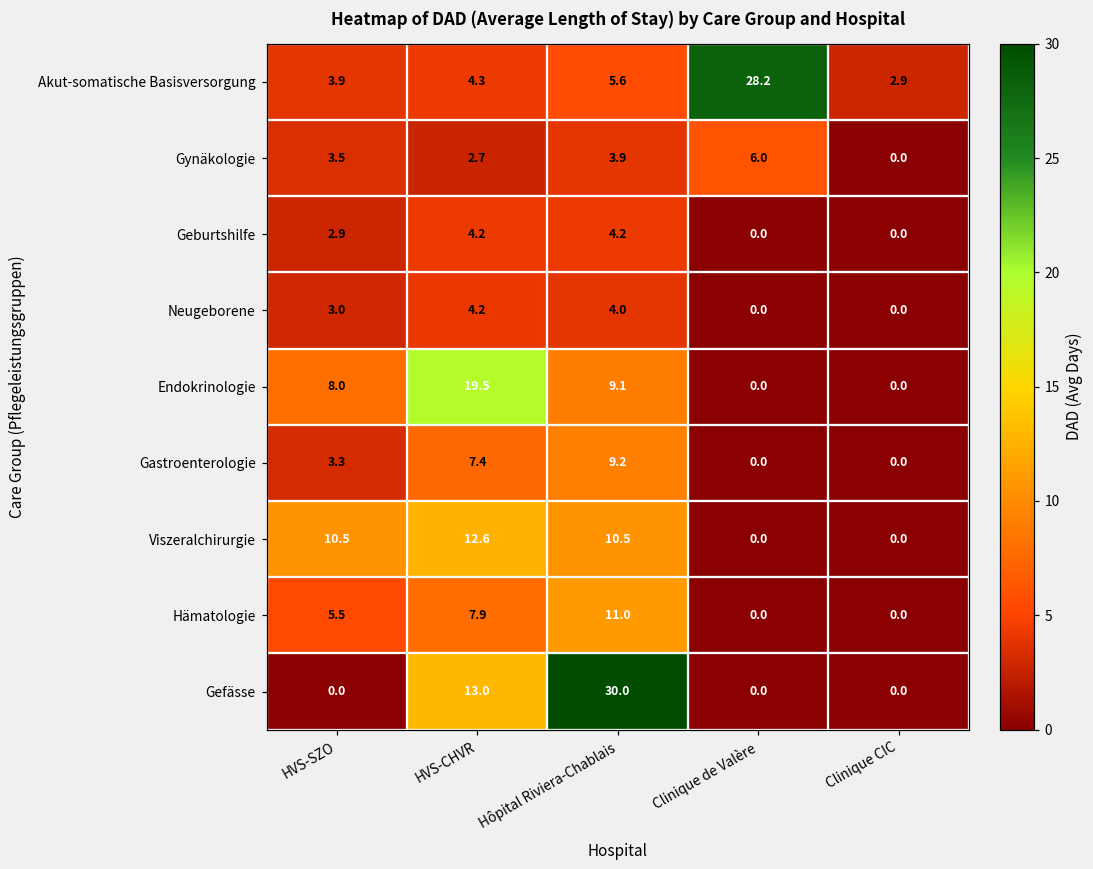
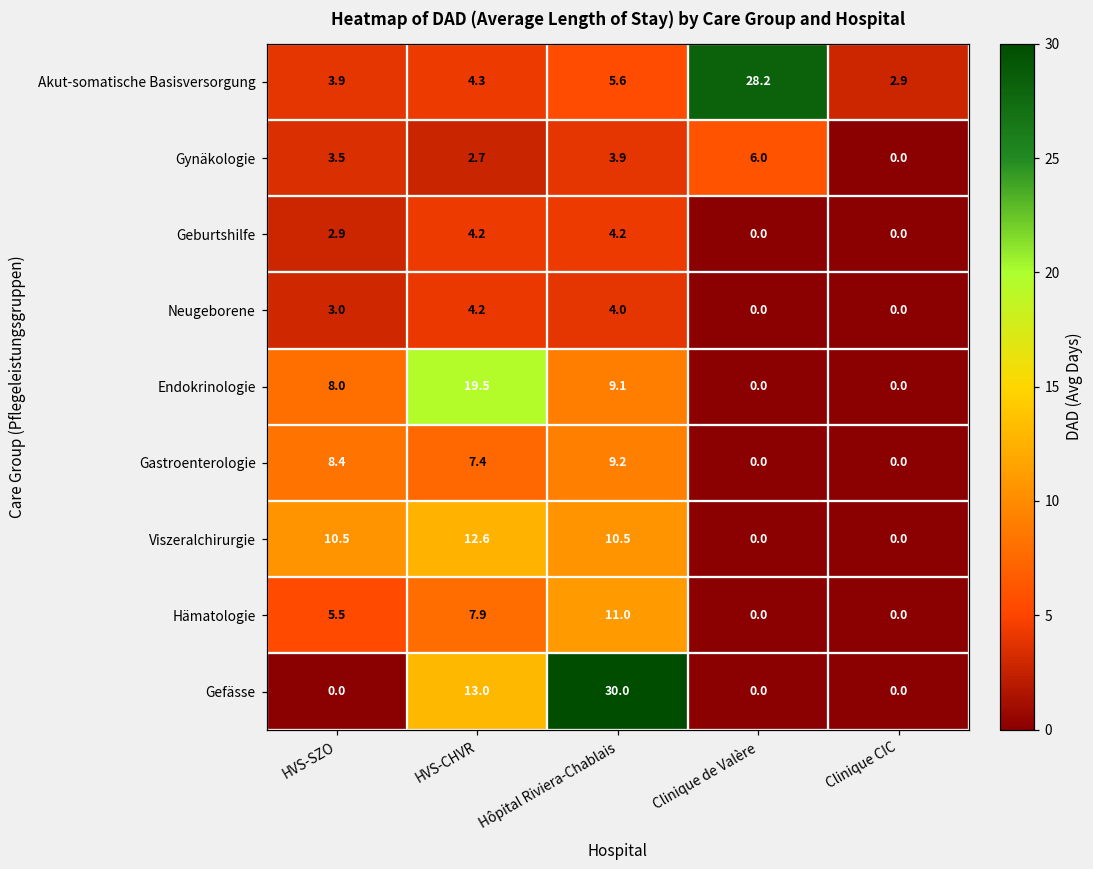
  {
    "Akut-somatische Basisversorgung": {
      "HVS-SZO": 3.9,
      "HVS-CHVR": 4.3,
      "Hôpital Riviera-Chablais": 5.6,
      "Clinique de Valère": 28.2,
      "Clinique CIC": 2.9
    },
    "Gynäkologie": {
      "HVS-SZO": 3.5,
      "HVS-CHVR": 2.7,
      "Hôpital Riviera-Chablais": 3.9,
      "Clinique de Valère": 6.0,
      "Clinique CIC": 0.0
    },
    "Geburtshilfe": {
      "HVS-SZO": 2.9,
      "HVS-CHVR": 4.2,
      "Hôpital Riviera-Chablais": 4.2,
      "Clinique de Valère": 0.0,
      "Clinique CIC": 0.0
    },
    "Neugeborene": {
      "HVS-SZO": 3.0,
      "HVS-CHVR": 4.2,
      "Hôpital Riviera-Chablais": 4.0,
      "Clinique de Valère": 0.0,
      "Clinique CIC": 0.0
    },
    "Endokrinologie": {
      "HVS-SZO": 8.0,
      "HVS-CHVR": 19.5,
      "Hôpital Riviera-Chablais": 9.1,
      "Clinique de Valère": 0.0,
      "Clinique CIC": 0.0
    },
    "Gastroenterologie": {
-     "HVS-SZO": 3.3,
+     "HVS-SZO": 8.4,
      "HVS-CHVR": 7.4,
      "Hôpital Riviera-Chablais": 9.2,
      "Clinique de Valère": 0.0,
      "Clinique CIC": 0.0
    },
    "Viszeralchirurgie": {
      "HVS-SZO": 10.5,
      "HVS-CHVR": 12.6,
      "Hôpital Riviera-Chablais": 10.5,
      "Clinique de Valère": 0.0,
      "Clinique CIC": 0.0
    },
    "Hämatologie": {
      "HVS-SZO": 5.5,
      "HVS-CHVR": 7.9,
      "Hôpital Riviera-Chablais": 11.0,
      "Clinique de Valère": 0.0,
      "Clinique CIC": 0.0
    },
    "Gefässe": {
      "HVS-SZO": 0.0,
      "HVS-CHVR": 13.0,
      "Hôpital Riviera-Chablais": 30.0,
      "Clinique de Valère": 0.0,
      "Clinique CIC": 0.0
    }
  }
